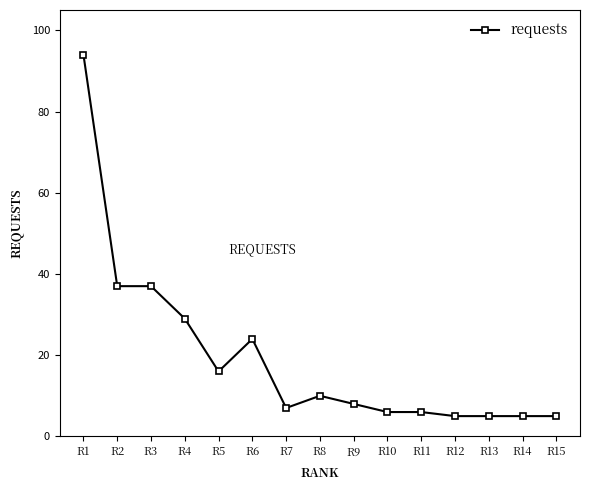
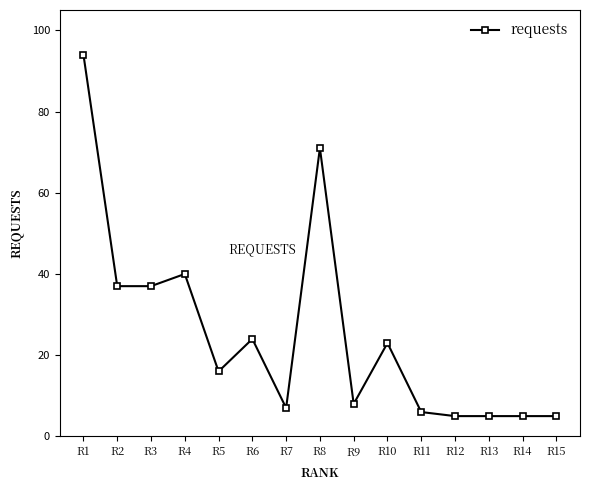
  {
    "R1": 94,
    "R2": 37,
    "R3": 37,
-   "R4": 29,
+   "R4": 40,
    "R5": 16,
    "R6": 24,
    "R7": 7,
-   "R8": 10,
+   "R8": 71,
    "R9": 8,
-   "R10": 6,
+   "R10": 23,
    "R11": 6,
    "R12": 5,
    "R13": 5,
    "R14": 5,
    "R15": 5
  }
